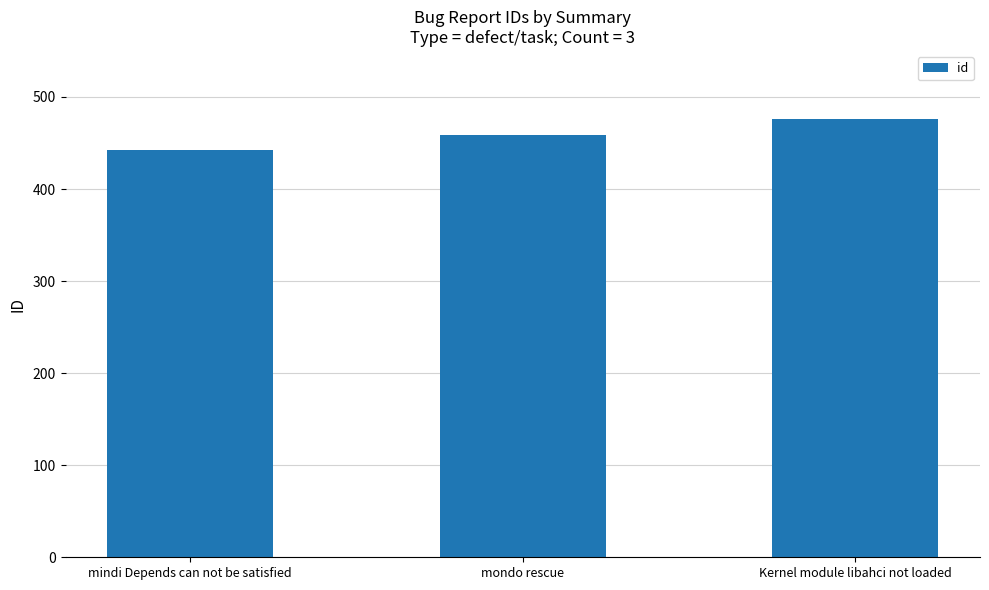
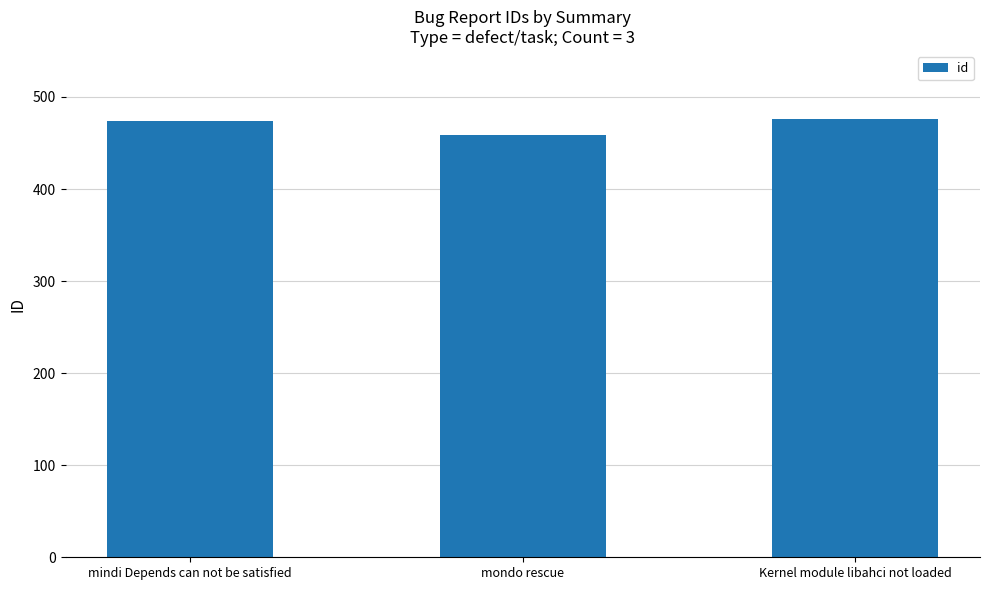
  {
-   "mindi Depends can not be satisfied": 440,
+   "mindi Depends can not be satisfied": 470,
    "mondo rescue": 460,
    "Kernel module libahci not loaded": 480
  }
